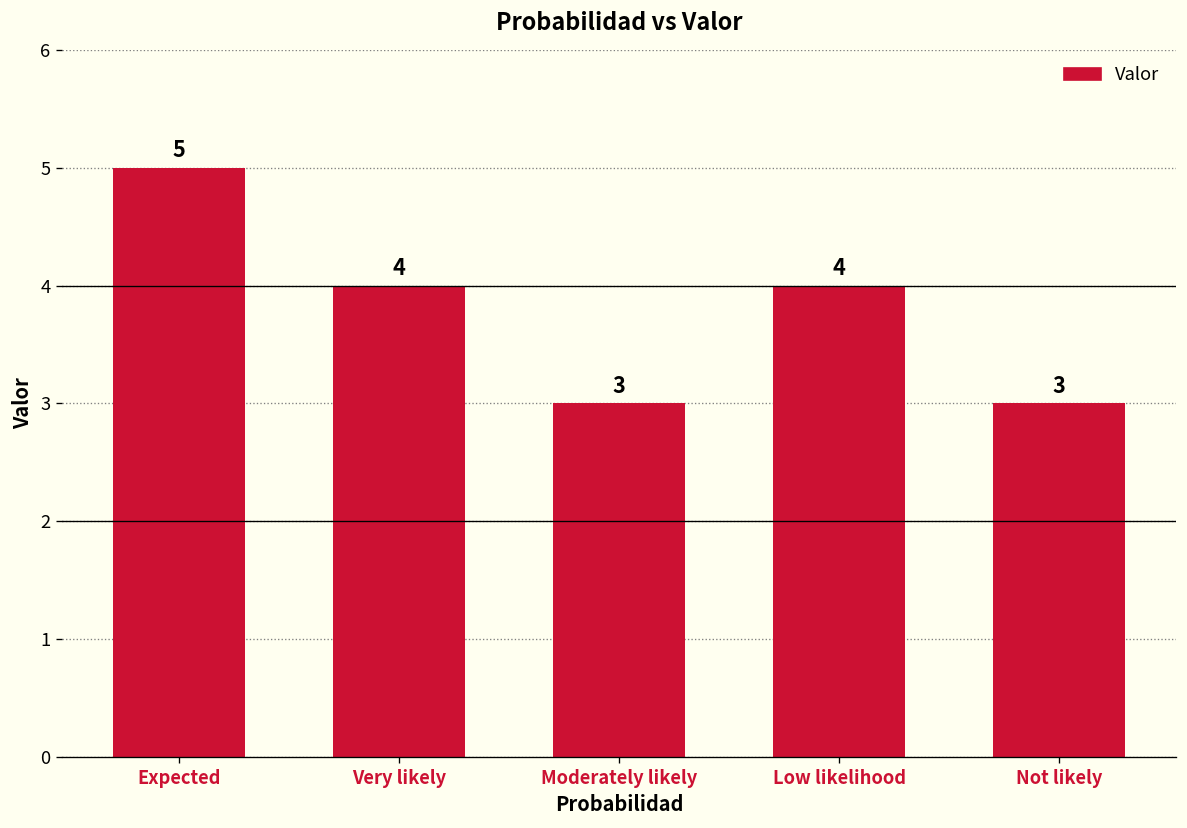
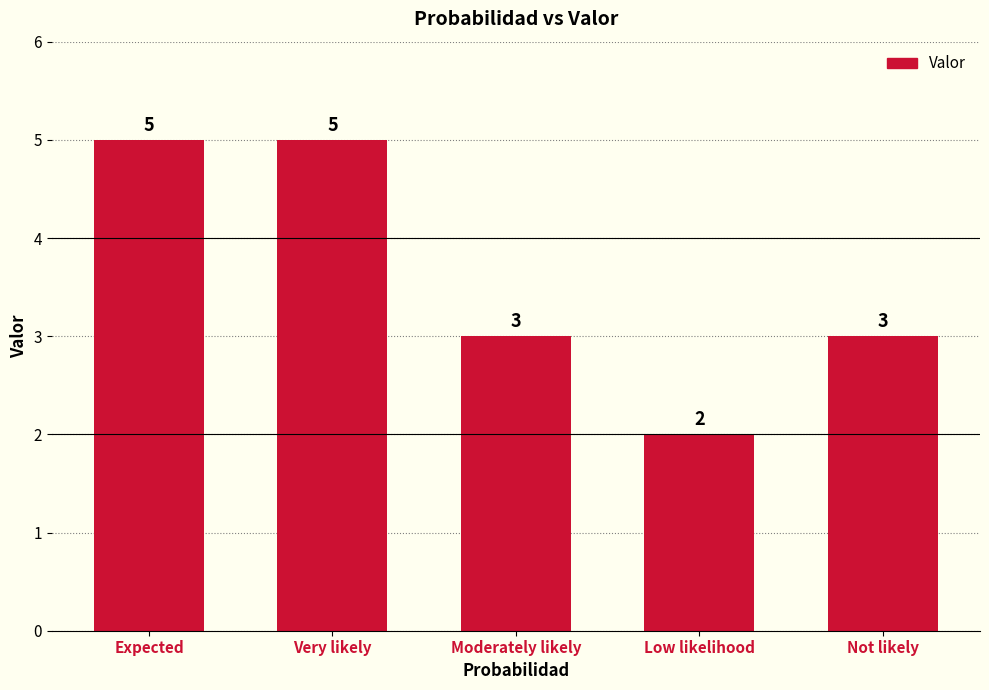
  {
    "Expected": 5,
-   "Very likely": 4,
+   "Very likely": 5,
    "Moderately likely": 3,
-   "Low likelihood": 4,
+   "Low likelihood": 2,
    "Not likely": 3
  }
